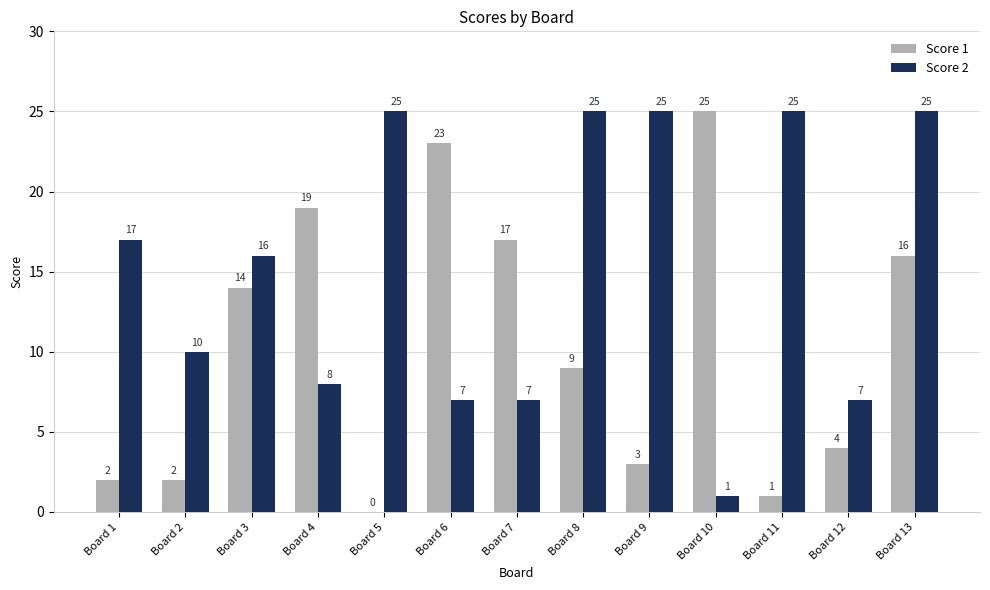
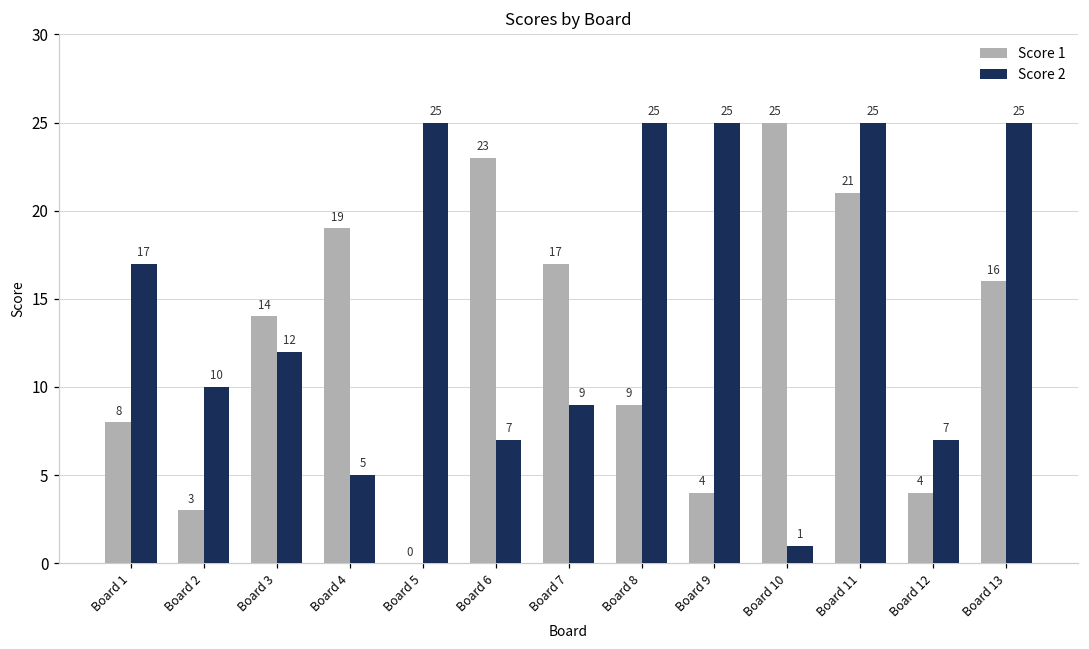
  {
    "Score 1": {
-     "Board 1": 2,
-     "Board 2": 2,
+     "Board 1": 8,
+     "Board 2": 3,
      "Board 3": 14,
      "Board 4": 19,
      "Board 5": 0,
      "Board 6": 23,
      "Board 7": 17,
      "Board 8": 9,
-     "Board 9": 3,
+     "Board 9": 4,
      "Board 10": 25,
-     "Board 11": 1,
+     "Board 11": 21,
      "Board 12": 4,
      "Board 13": 16
    },
    "Score 2": {
      "Board 1": 17,
      "Board 2": 10,
-     "Board 3": 16,
-     "Board 4": 8,
+     "Board 3": 12,
+     "Board 4": 5,
      "Board 5": 25,
      "Board 6": 7,
-     "Board 7": 7,
+     "Board 7": 9,
      "Board 8": 25,
      "Board 9": 25,
      "Board 10": 1,
      "Board 11": 25,
      "Board 12": 7,
      "Board 13": 25
    }
  }
